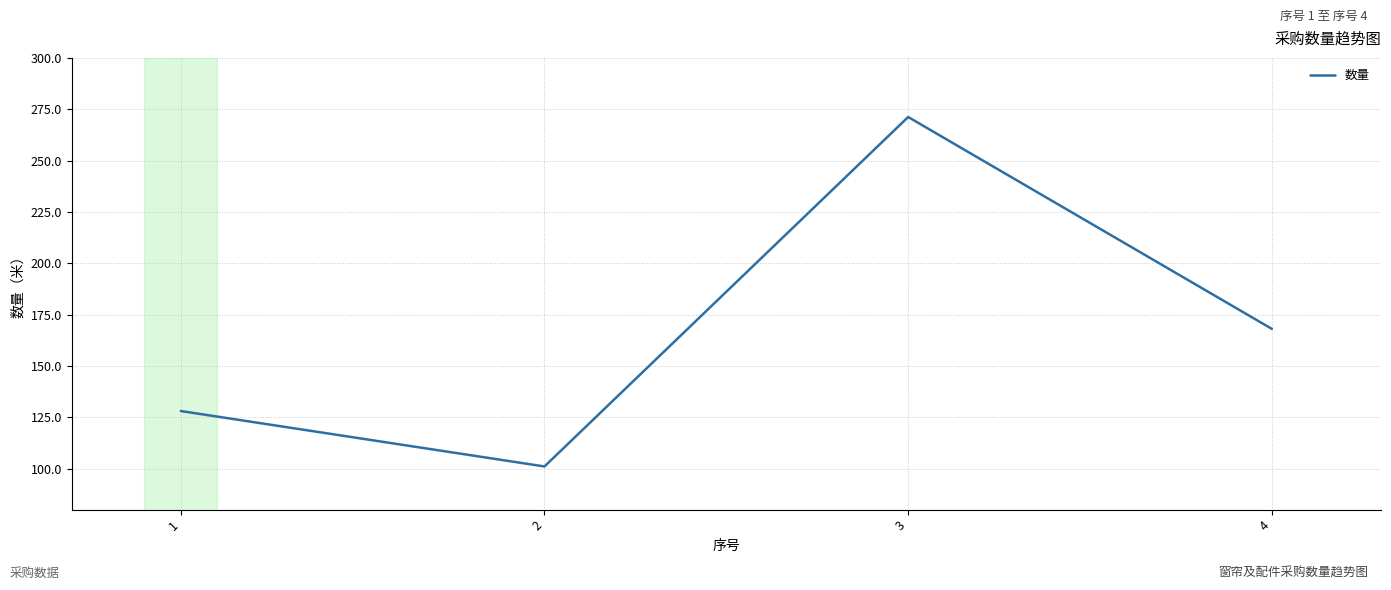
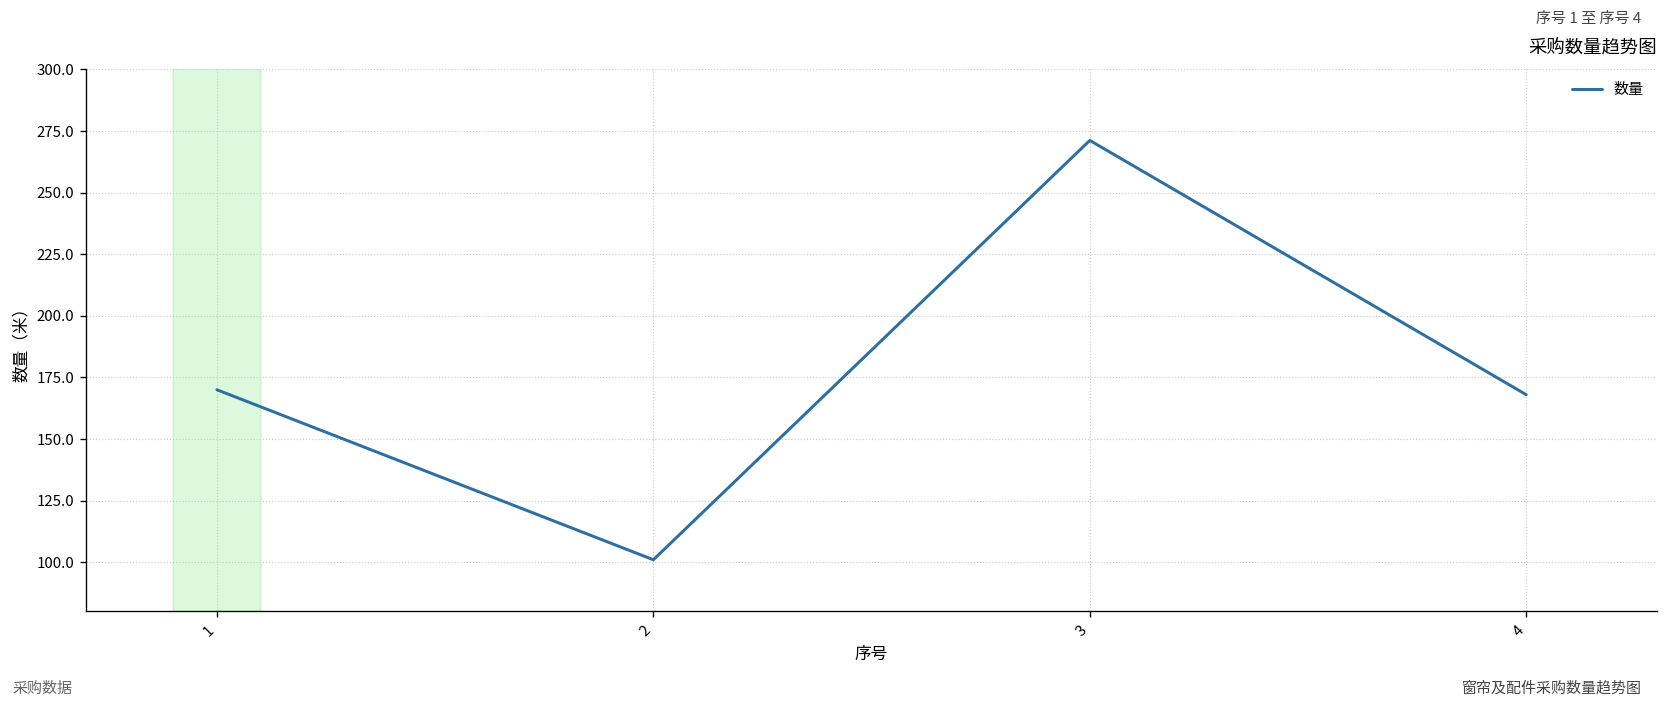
  {
-   "1": 128,
+   "1": 170,
    "2": 101,
    "3": 271,
    "4": 168
  }
